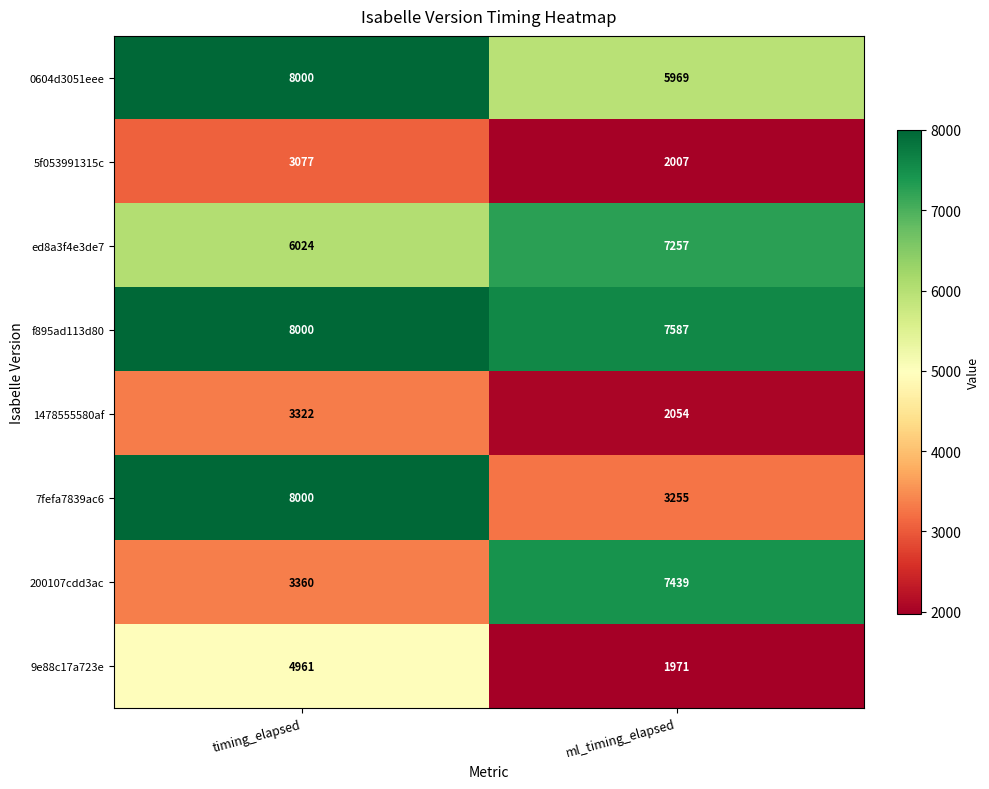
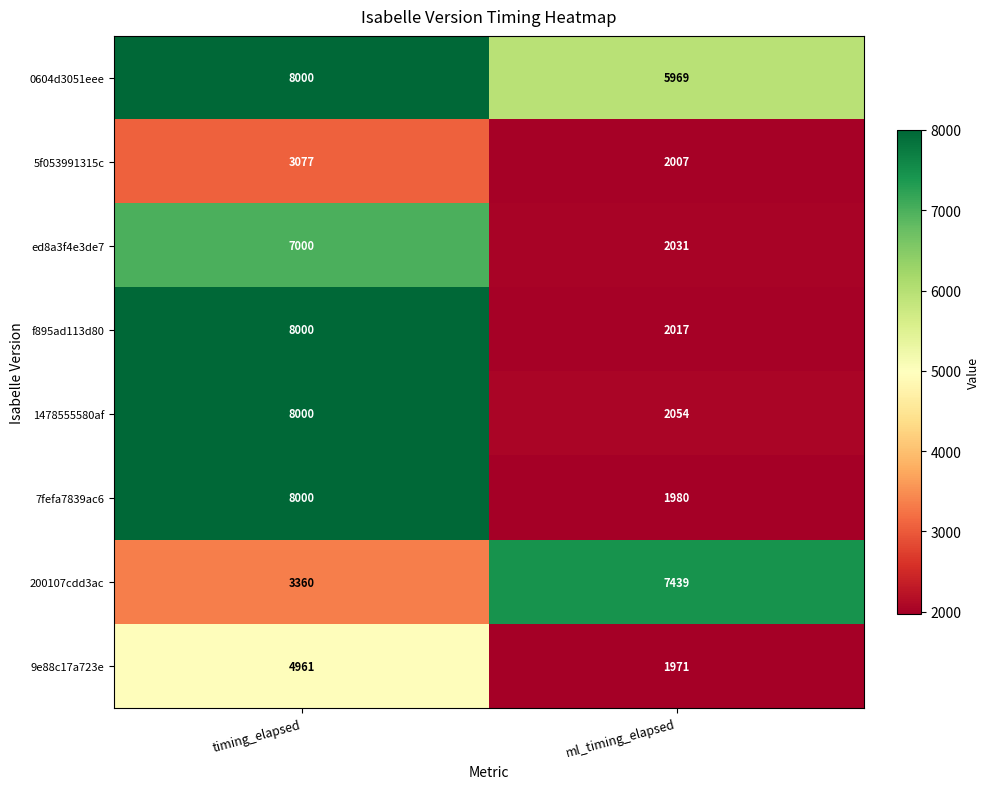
  {
    "0604d3051eee": {
      "timing_elapsed": 8000,
      "ml_timing_elapsed": 5969
    },
    "5f053991315c": {
      "timing_elapsed": 3077,
      "ml_timing_elapsed": 2007
    },
    "ed8a3f4e3de7": {
-     "timing_elapsed": 6024,
-     "ml_timing_elapsed": 7257
+     "timing_elapsed": 7000,
+     "ml_timing_elapsed": 2031
    },
    "f895ad113d80": {
      "timing_elapsed": 8000,
-     "ml_timing_elapsed": 7587
+     "ml_timing_elapsed": 2017
    },
    "1478555580af": {
-     "timing_elapsed": 3322,
+     "timing_elapsed": 8000,
      "ml_timing_elapsed": 2054
    },
    "7fefa7839ac6": {
      "timing_elapsed": 8000,
-     "ml_timing_elapsed": 3255
+     "ml_timing_elapsed": 1980
    },
    "200107cdd3ac": {
      "timing_elapsed": 3360,
      "ml_timing_elapsed": 7439
    },
    "9e88c17a723e": {
      "timing_elapsed": 4961,
      "ml_timing_elapsed": 1971
    }
  }
